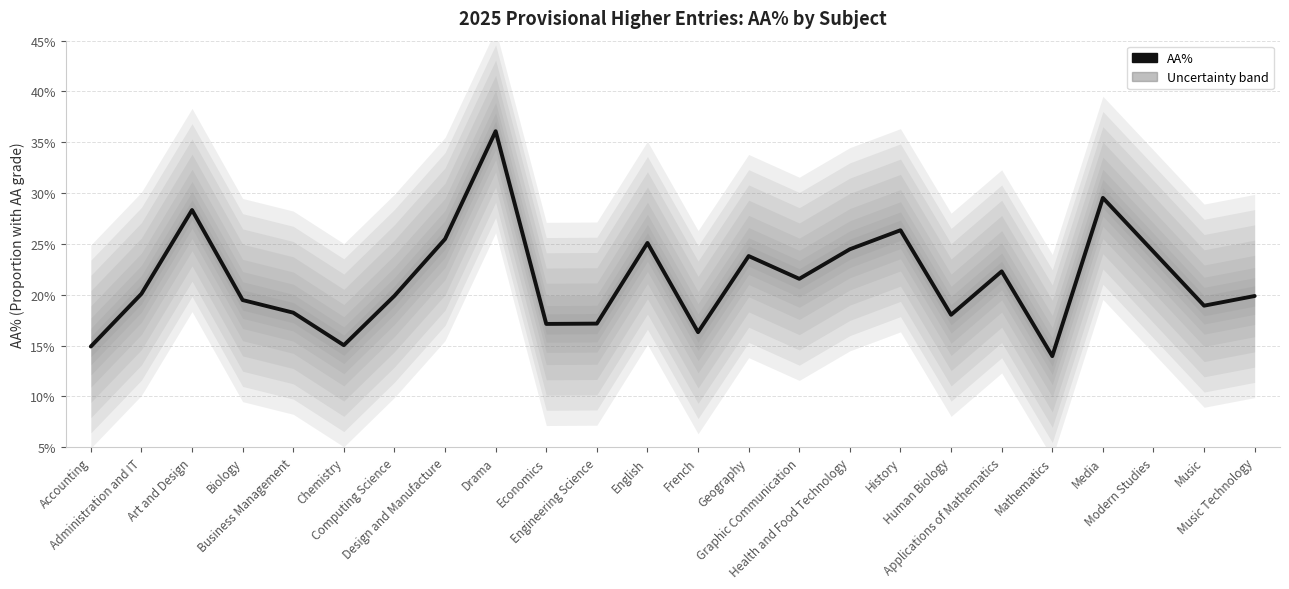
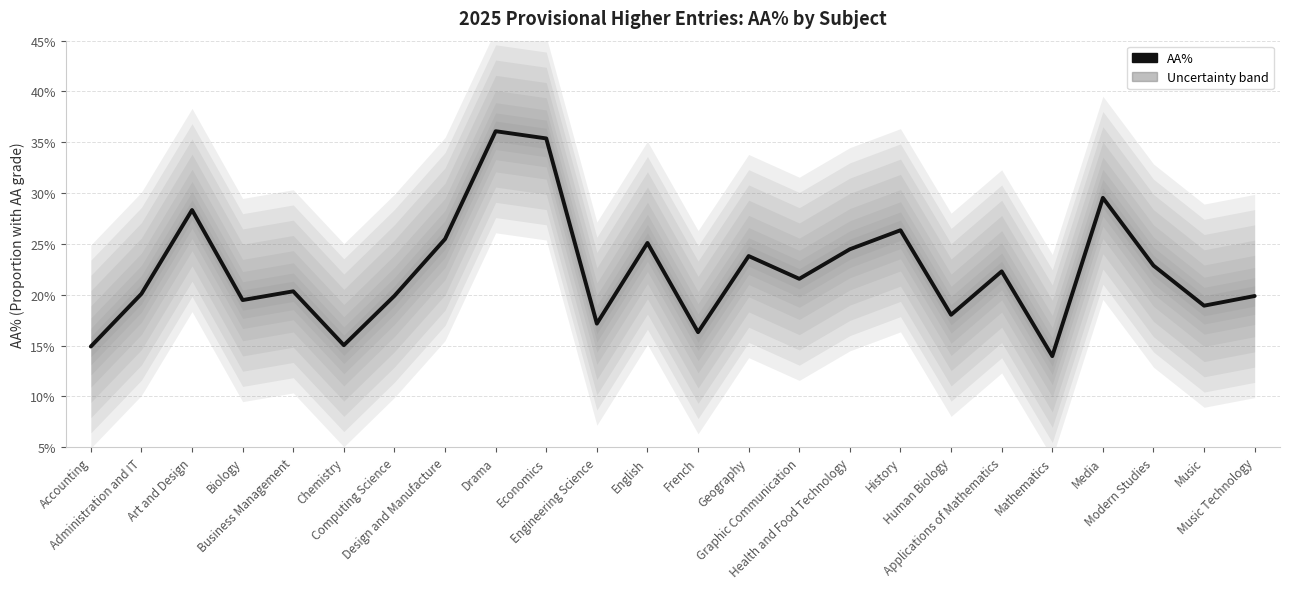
  {
    "AA%": {
      "Accounting": "14.9%",
      "Administration and IT": "20.1%",
      "Art and Design": "28.3%",
      "Biology": "19.5%",
-     "Business Management": "18.2%",
+     "Business Management": "20.3%",
      "Chemistry": "15.0%",
      "Computing Science": "19.9%",
      "Design and Manufacture": "25.5%",
      "Drama": "36.1%",
-     "Economics": "17.1%",
+     "Economics": "35.4%",
      "Engineering Science": "17.2%",
      "English": "25.1%",
      "French": "16.3%",
      "Geography": "23.8%",
      "Graphic Communication": "21.6%",
      "Health and Food Technology": "24.5%",
      "History": "26.3%",
      "Human Biology": "18.0%",
      "Applications of Mathematics": "22.3%",
      "Mathematics": "14.0%",
      "Media": "29.5%",
-     "Modern Studies": "24.2%",
+     "Modern Studies": "22.9%",
      "Music": "18.9%",
      "Music Technology": "19.9%"
    }
  }
